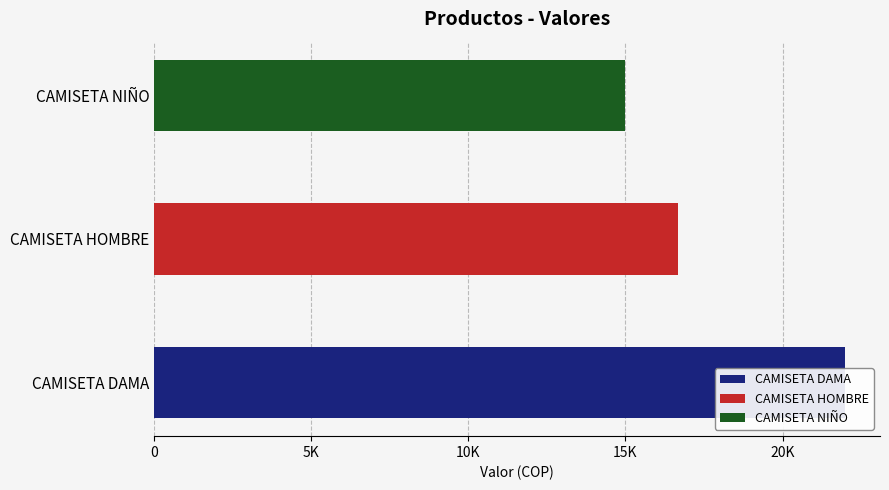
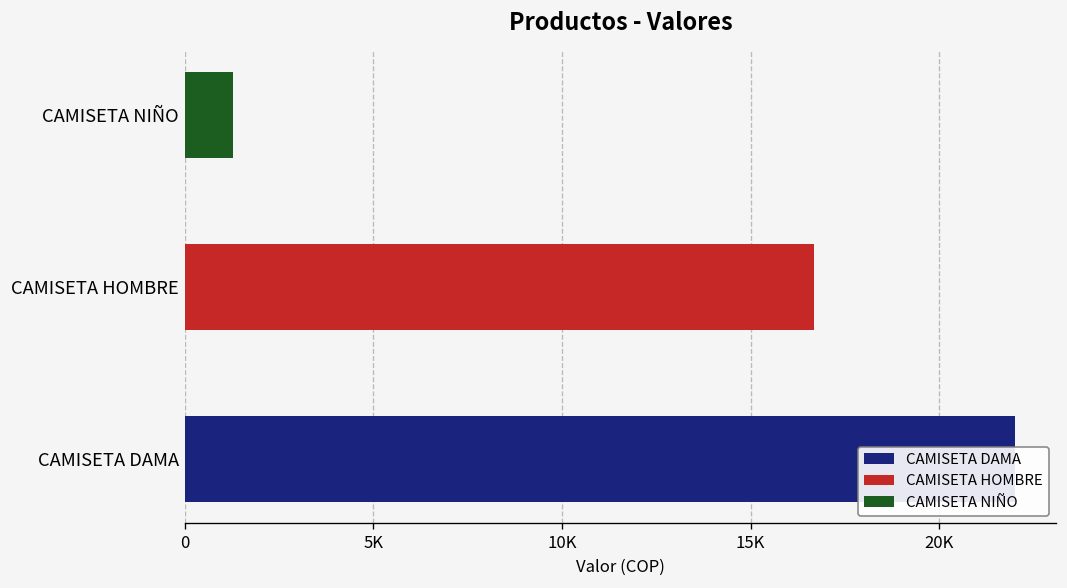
  {
-   "CAMISETA NIÑO": 15000,
+   "CAMISETA NIÑO": 1300,
    "CAMISETA HOMBRE": 16700
  }
